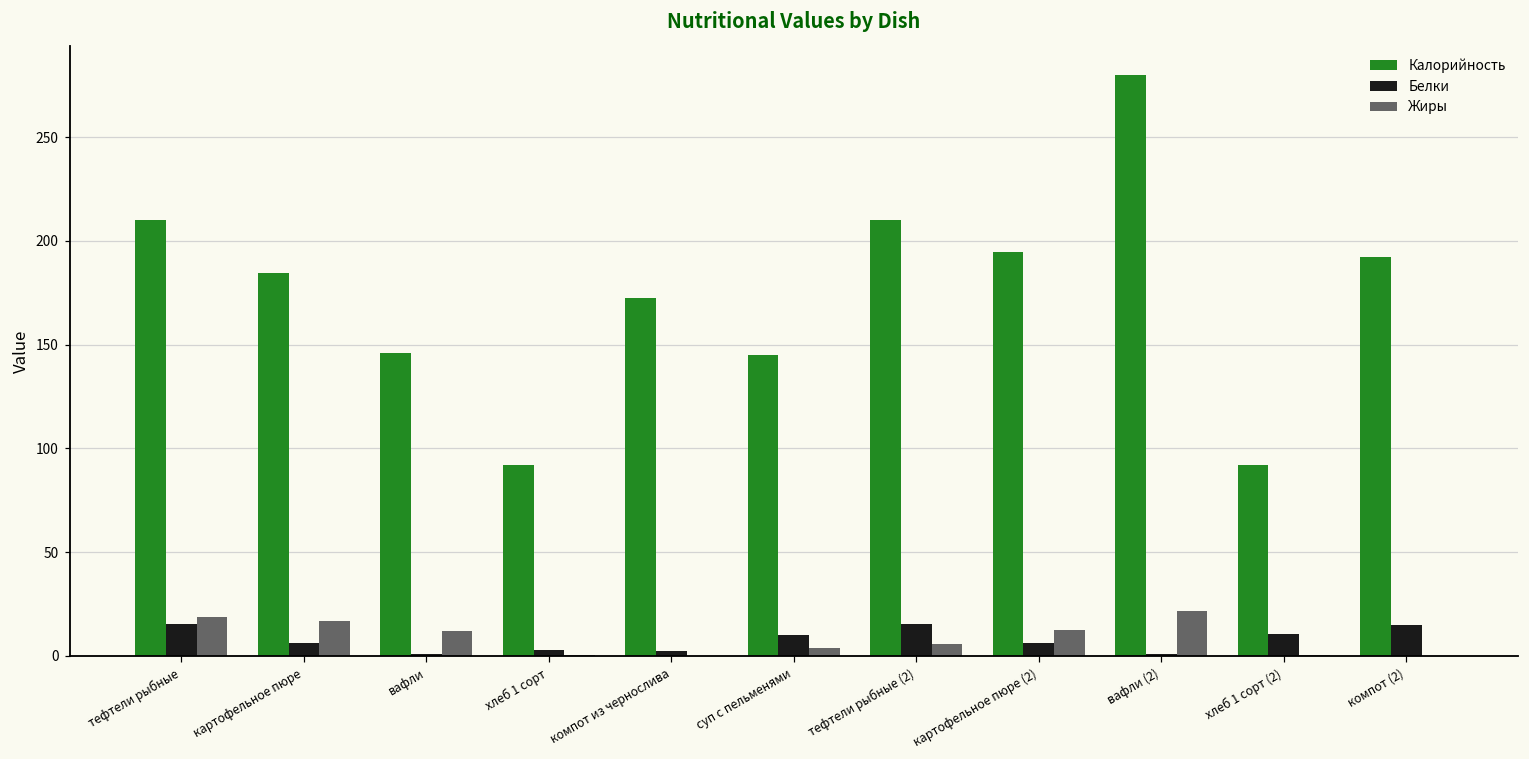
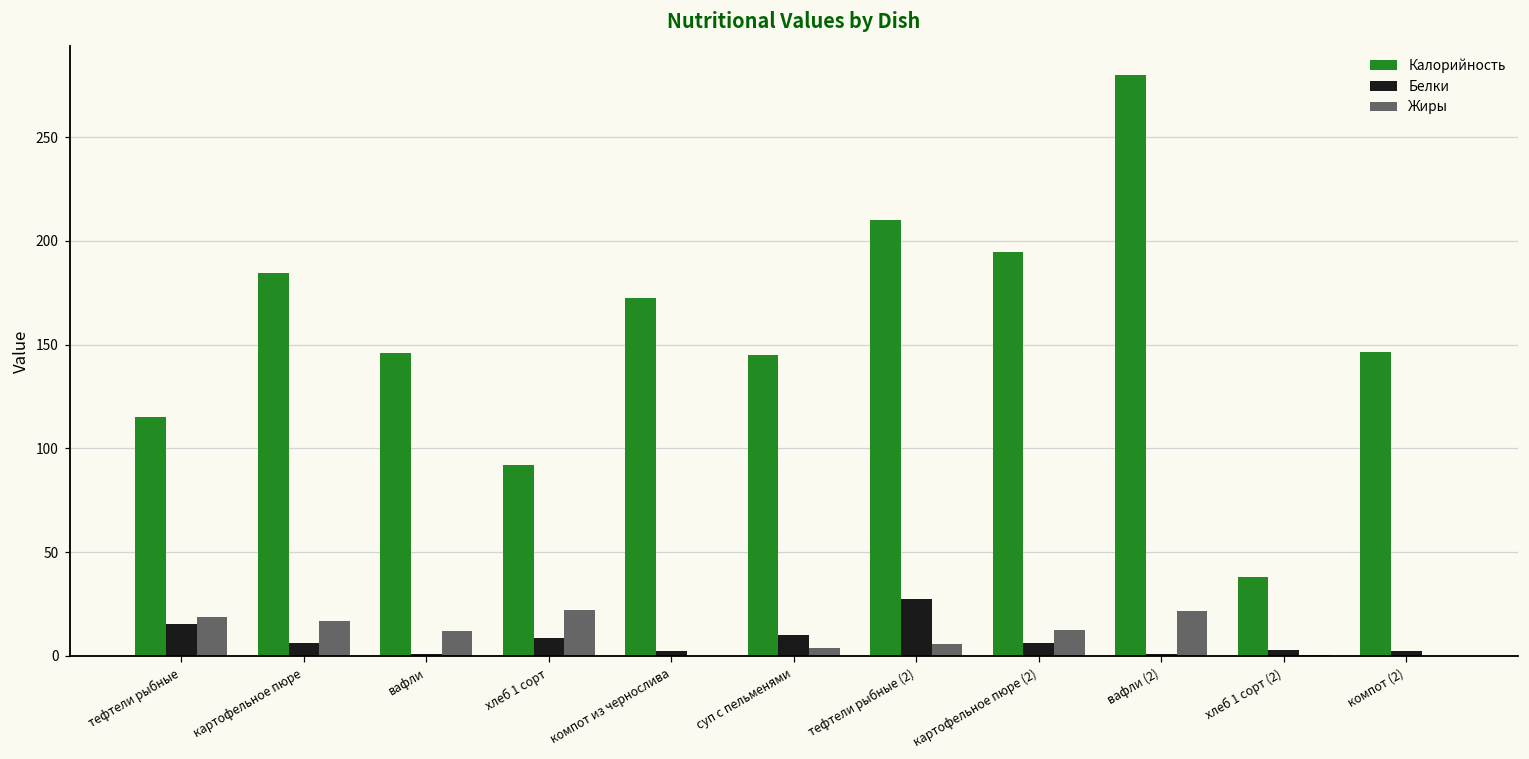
  {
    "Калорийность": {
-     "тефтели рыбные": 210,
+     "тефтели рыбные": 115,
      "картофельное пюре": 184,
      "вафли": 146,
      "хлеб 1 сорт": 92,
      "компот из чернослива": 173,
      "суп с пельменями": 145,
      "тефтели рыбные (2)": 210,
      "картофельное пюре (2)": 194,
      "вафли (2)": 280,
-     "хлеб 1 сорт (2)": 92,
-     "компот (2)": 192
+     "хлеб 1 сорт (2)": 38,
+     "компот (2)": 146
    },
    "Белки": {
      "тефтели рыбные": 15,
      "картофельное пюре": 6,
-     "хлеб 1 сорт": 3,
+     "хлеб 1 сорт": 8,
      "компот из чернослива": 2,
      "суп с пельменями": 10,
-     "тефтели рыбные (2)": 15,
+     "тефтели рыбные (2)": 28,
      "картофельное пюре (2)": 6,
-     "хлеб 1 сорт (2)": 11,
-     "компот (2)": 15
+     "хлеб 1 сорт (2)": 3,
+     "компот (2)": 2
    },
    "Жиры": {
      "тефтели рыбные": 19,
      "картофельное пюре": 17,
      "вафли": 12,
-     "хлеб 1 сорт": 0,
+     "хлеб 1 сорт": 22,
      "компот из чернослива": 0,
      "суп с пельменями": 4,
      "тефтели рыбные (2)": 6,
      "картофельное пюре (2)": 12,
      "вафли (2)": 22,
      "компот (2)": 0
    }
  }
